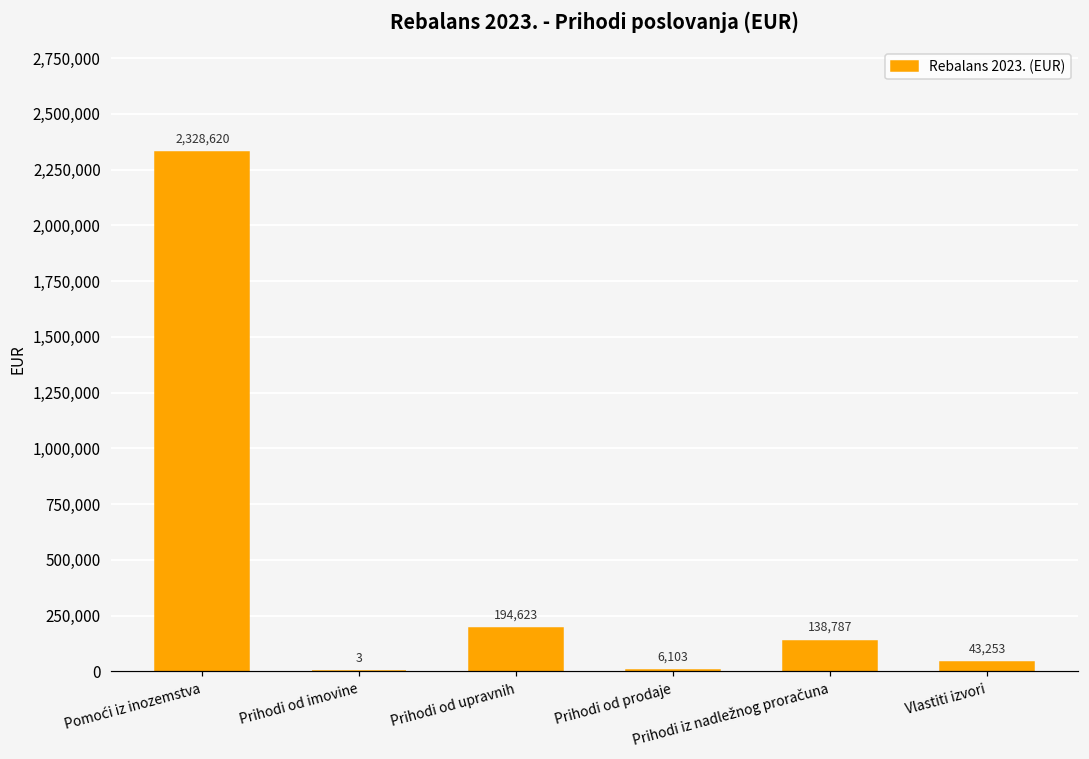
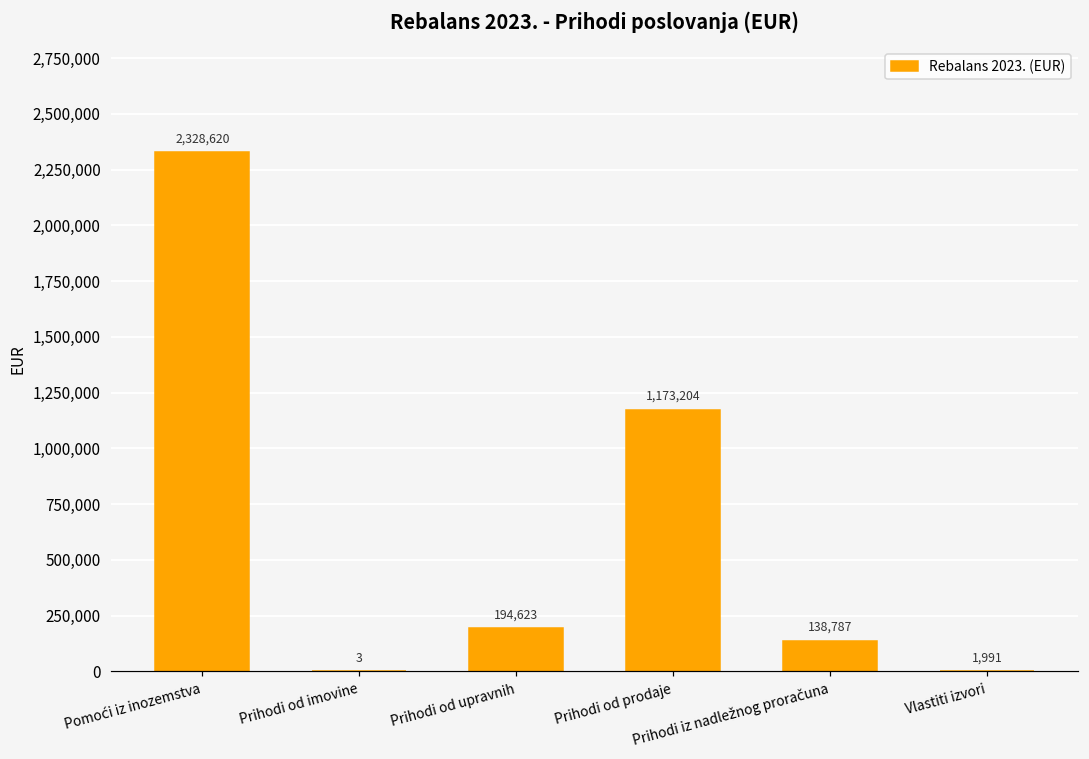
  {
    "Pomoći iz inozemstva": "2,328,620",
    "Prihodi od imovine": "3",
    "Prihodi od upravnih": "194,623",
-   "Prihodi od prodaje": "6,103",
+   "Prihodi od prodaje": "1,173,204",
    "Prihodi iz nadležnog proračuna": "138,787",
-   "Vlastiti izvori": "43,253"
+   "Vlastiti izvori": "1,991"
  }
